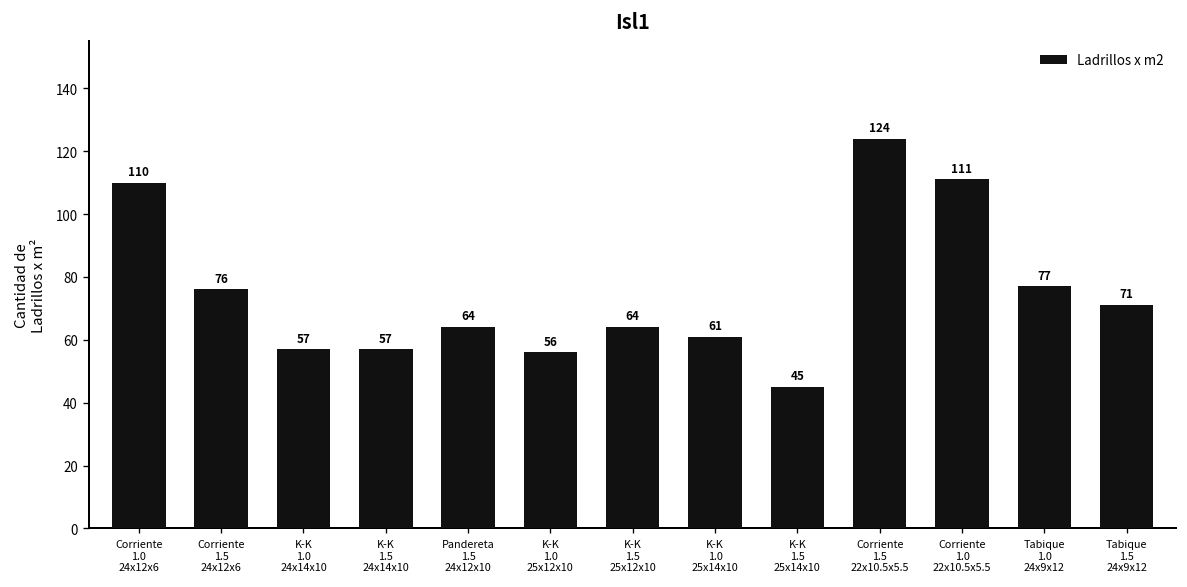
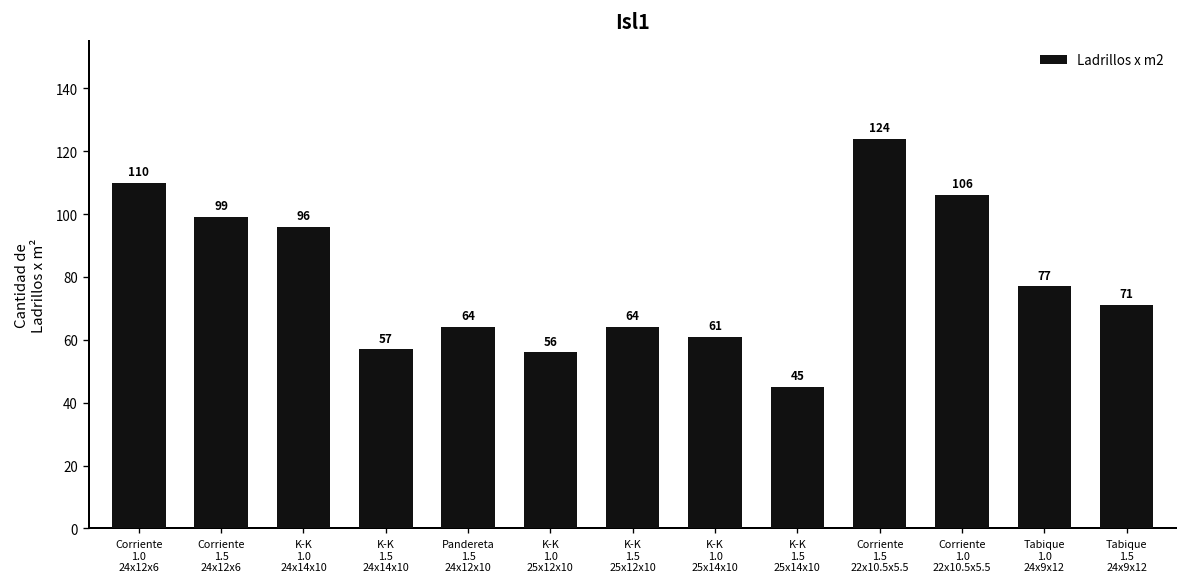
  {
    "Corriente 1.0 24x12x6": 110,
-   "Corriente 1.5 24x12x6": 76,
-   "K-K 1.0 24x14x10": 57,
+   "Corriente 1.5 24x12x6": 99,
+   "K-K 1.0 24x14x10": 96,
    "K-K 1.5 24x14x10": 57,
    "Pandereta 1.5 24x12x10": 64,
    "K-K 1.0 25x12x10": 56,
    "K-K 1.5 25x12x10": 64,
    "K-K 1.0 25x14x10": 61,
    "K-K 1.5 25x14x10": 45,
    "Corriente 1.5 22x10.5x5.5": 124,
-   "Corriente 1.0 22x10.5x5.5": 111,
+   "Corriente 1.0 22x10.5x5.5": 106,
    "Tabique 1.0 24x9x12": 77,
    "Tabique 1.5 24x9x12": 71
  }
